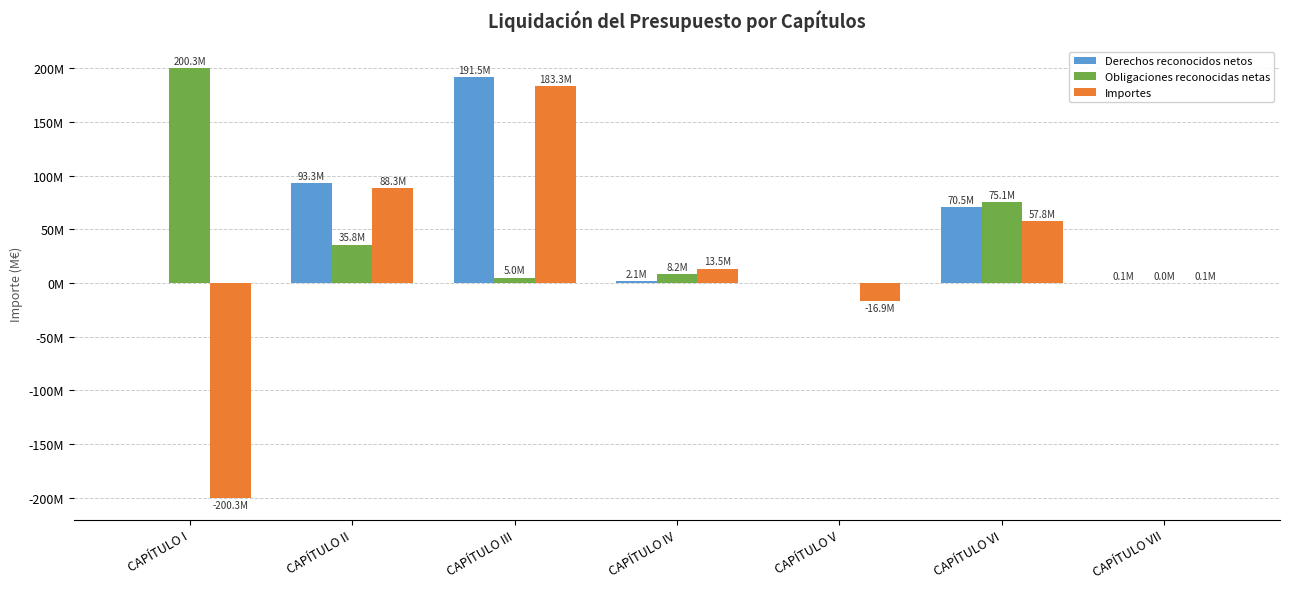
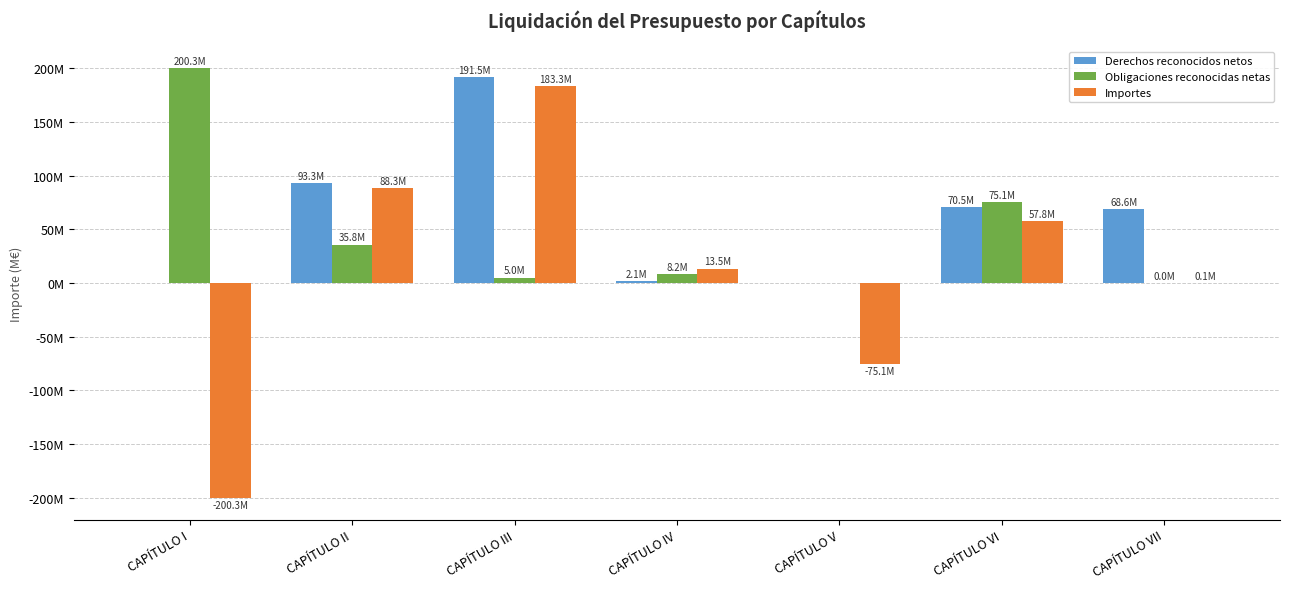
  {
    "Derechos reconocidos netos": {
      "CAPÍTULO II": "93.3M",
      "CAPÍTULO III": "191.5M",
      "CAPÍTULO IV": "2.1M",
      "CAPÍTULO VI": "70.5M",
-     "CAPÍTULO VII": "0.1M"
+     "CAPÍTULO VII": "68.6M"
    },
    "Obligaciones reconocidas netas": {
      "CAPÍTULO I": "200.3M",
      "CAPÍTULO II": "35.8M",
      "CAPÍTULO III": "5.0M",
      "CAPÍTULO IV": "8.2M",
      "CAPÍTULO VI": "75.1M"
    },
    "Importes": {
      "CAPÍTULO I": "-200.3M",
      "CAPÍTULO II": "88.3M",
      "CAPÍTULO III": "183.3M",
      "CAPÍTULO IV": "13.5M",
-     "CAPÍTULO V": "-16.9M",
+     "CAPÍTULO V": "-75.1M",
      "CAPÍTULO VI": "57.8M",
      "CAPÍTULO VII": "0.1M"
    }
  }
